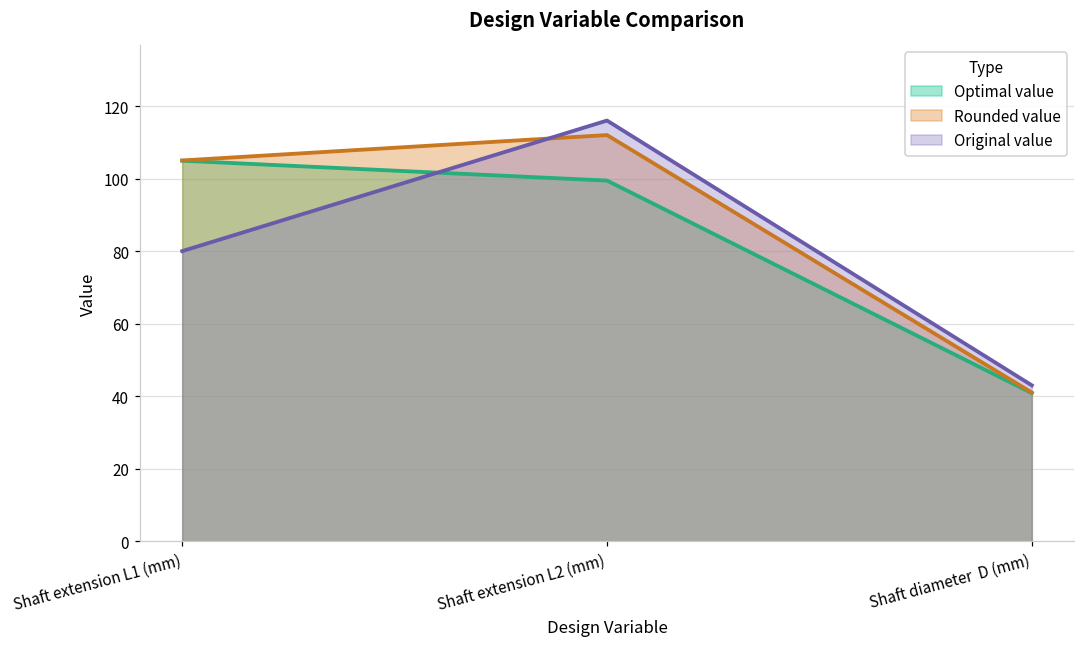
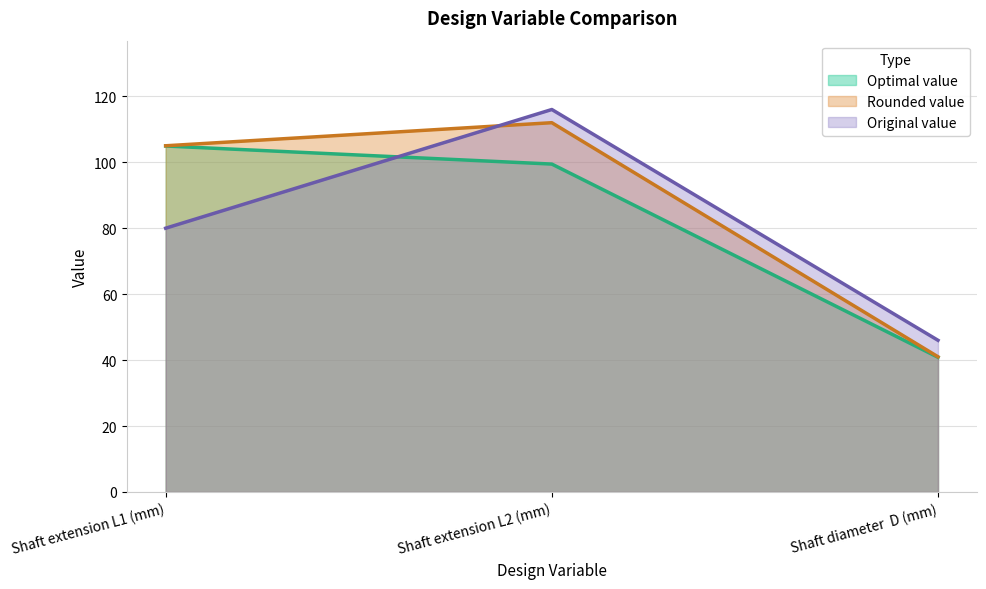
  {
    "Optimal value": {
      "Shaft extension L2 (mm)": 99
    },
    "Rounded value": {
      "Shaft extension L2 (mm)": 112
    },
    "Original value": {
      "Shaft extension L1 (mm)": 80,
      "Shaft extension L2 (mm)": 116,
-     "Shaft diameter D (mm)": 43
+     "Shaft diameter D (mm)": 46
    }
  }
